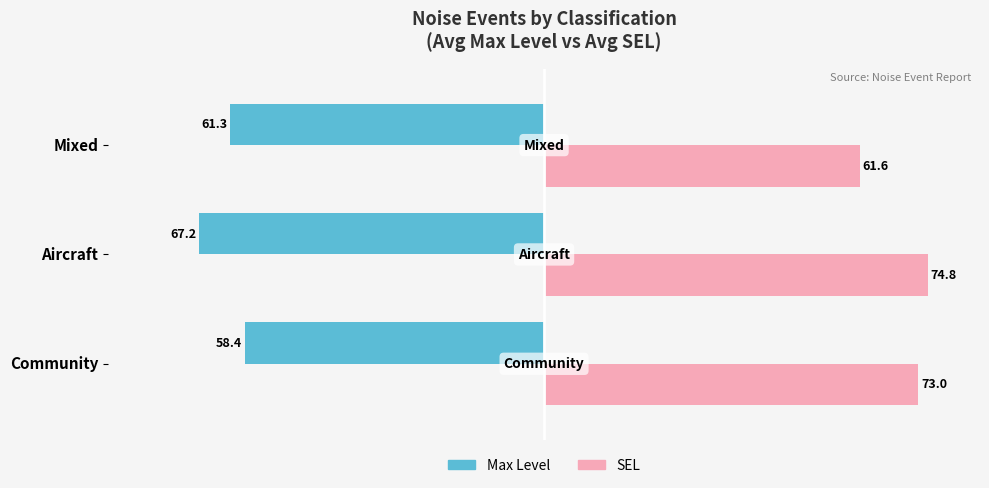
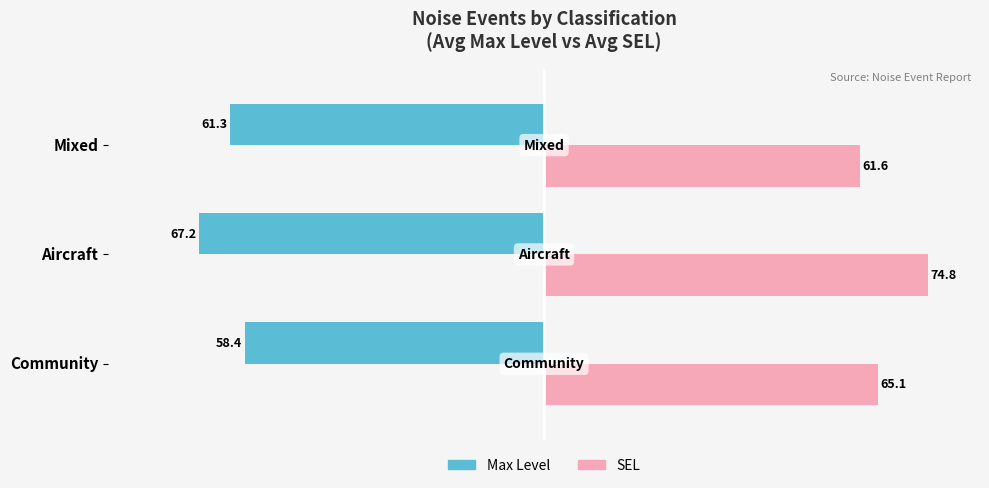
  {
    "SEL": {
      "Mixed": 61.6,
      "Aircraft": 74.8,
-     "Community": 73.0
+     "Community": 65.1
    }
  }
